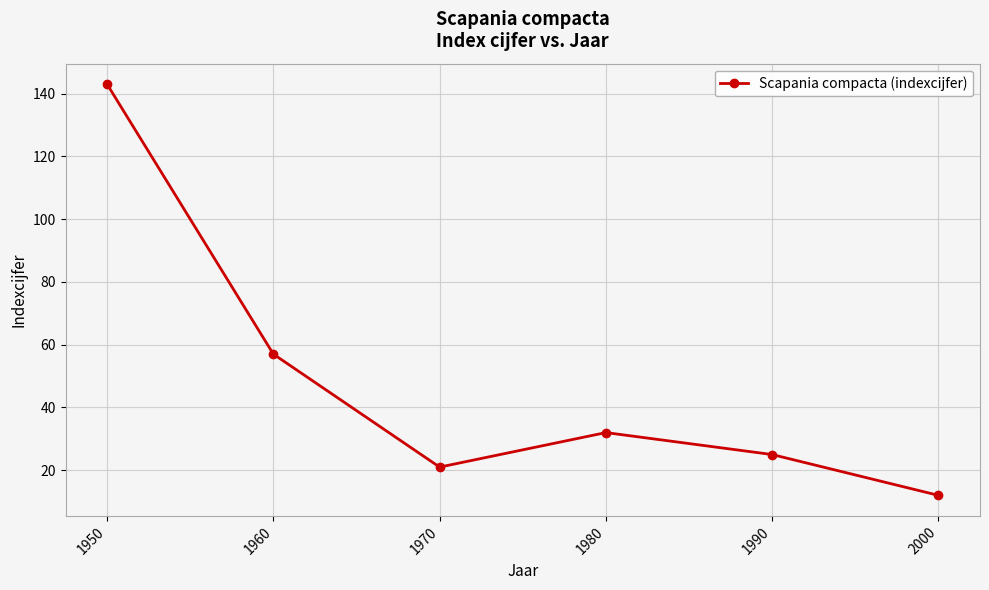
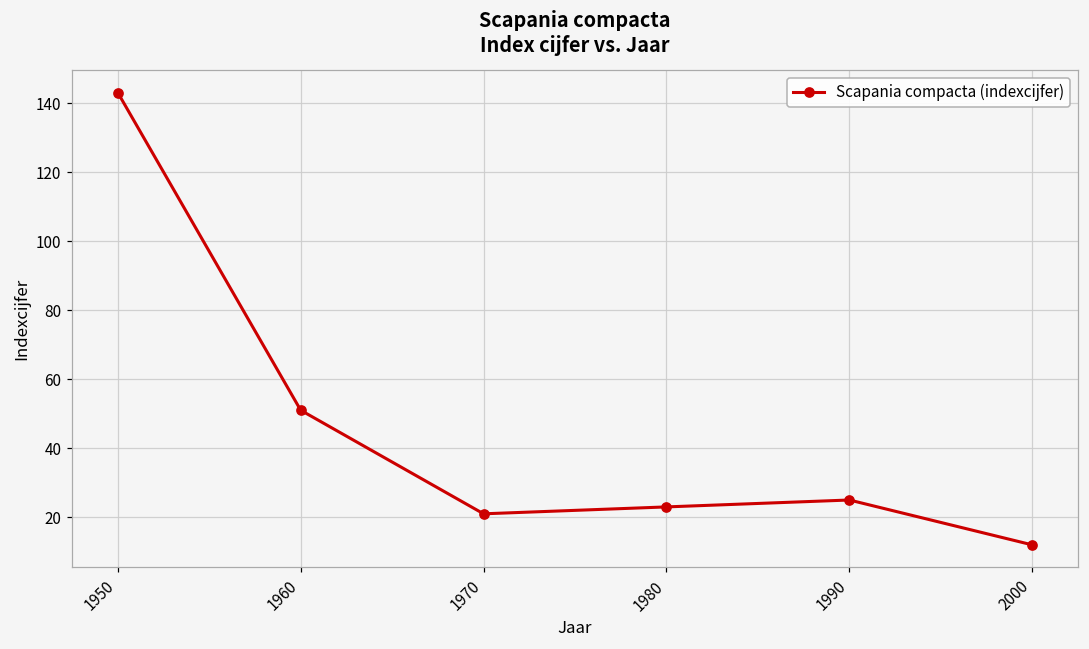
  {
    "1950": 143,
-   "1960": 57,
+   "1960": 51,
    "1970": 21,
-   "1980": 32,
+   "1980": 23,
    "1990": 25,
    "2000": 12
  }
